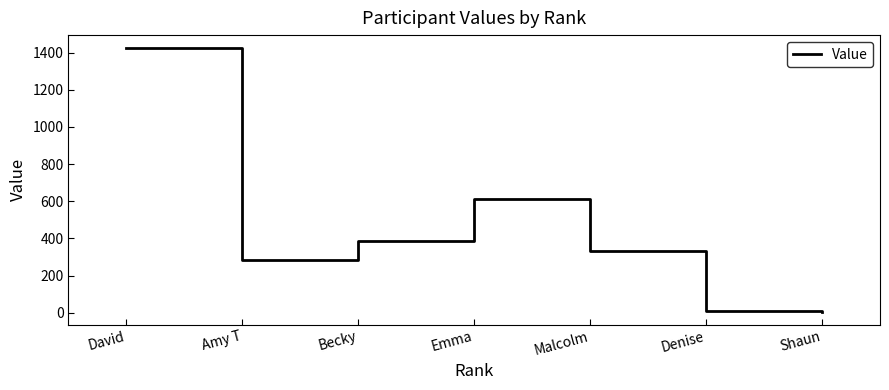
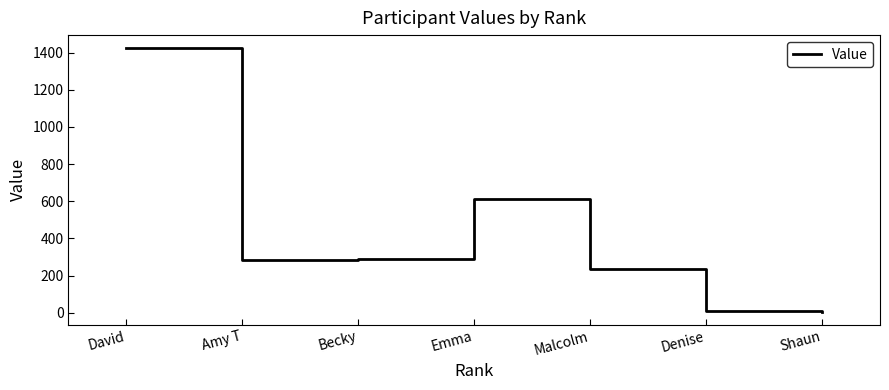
  {
    "David": 1420,
    "Amy T": 290,
-   "Becky": 390,
+   "Becky": 290,
    "Emma": 610,
-   "Malcolm": 330,
+   "Malcolm": 240,
    "Denise": 10,
    "Shaun": 10
  }
